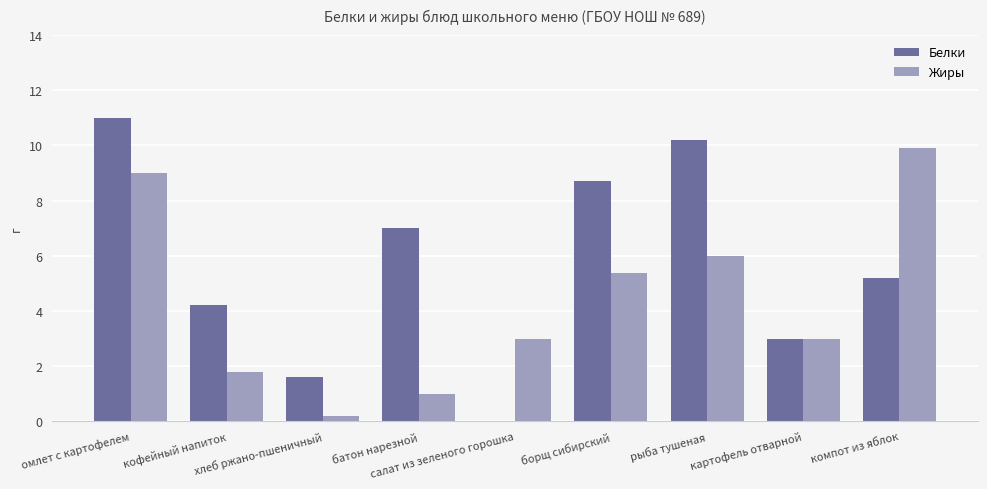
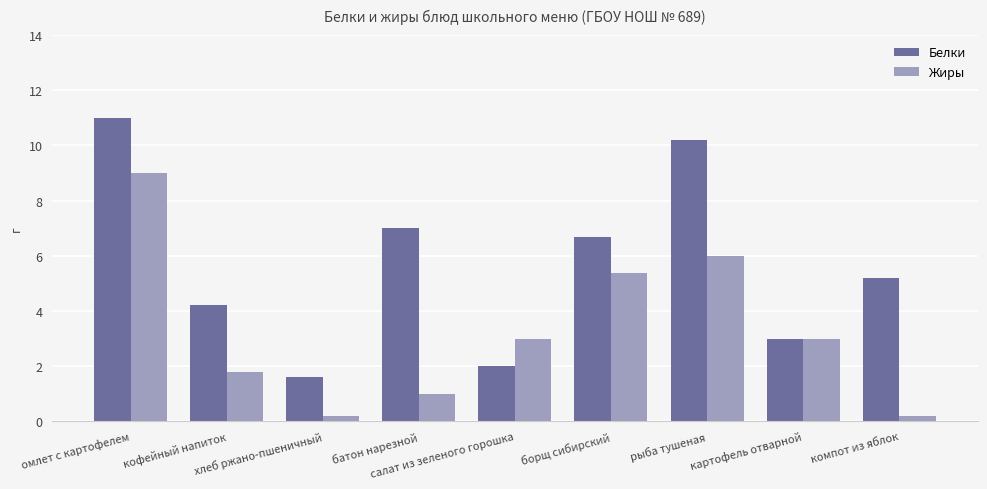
  {
    "Белки": {
      "омлет с картофелем": 11.0,
      "кофейный напиток": 4.2,
      "хлеб ржано-пшеничный": 1.6,
      "батон нарезной": 7.0,
-     "салат из зеленого горошка": 0,
-     "борщ сибирский": 8.7,
+     "салат из зеленого горошка": 2,
+     "борщ сибирский": 6.7,
      "рыба тушеная": 10.2,
      "картофель отварной": 3.0,
      "компот из яблок": 5.2
    },
    "Жиры": {
      "омлет с картофелем": 9.0,
      "кофейный напиток": 1.8,
      "хлеб ржано-пшеничный": 0.2,
      "батон нарезной": 1.0,
      "салат из зеленого горошка": 3.0,
      "борщ сибирский": 5.4,
      "рыба тушеная": 6.0,
      "картофель отварной": 3.0,
-     "компот из яблок": 9.9
+     "компот из яблок": 0.2
    }
  }
